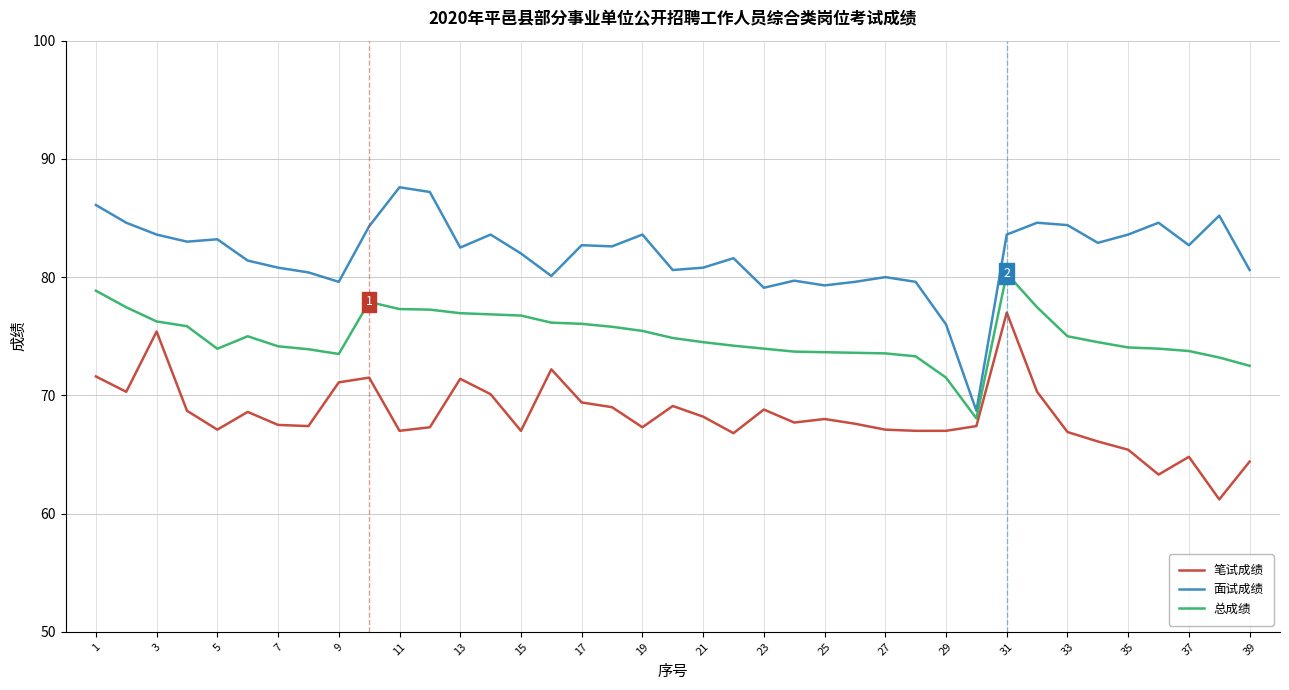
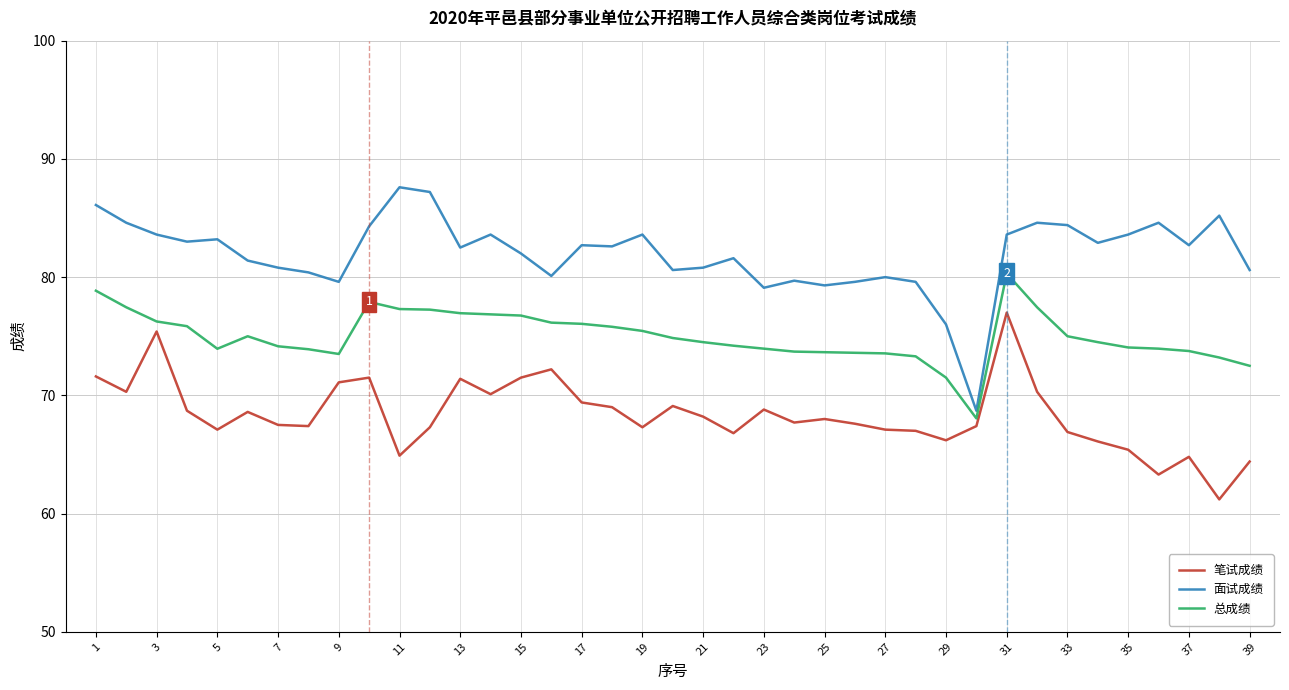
  {
    "笔试成绩": {
      "1": 71.6,
      "3": 75.4,
      "5": 67.1,
      "7": 67.5,
      "9": 71.1,
-     "11": 67.0,
+     "11": 64.9,
      "13": 71.4,
-     "15": 67.0,
+     "15": 71.5,
      "17": 69.4,
      "19": 67.3,
      "21": 68.2,
      "23": 68.8,
      "25": 68.0,
      "27": 67.1,
-     "29": 67.0,
+     "29": 66.2,
      "31": 77.0,
      "33": 66.9,
      "35": 65.4,
      "37": 64.8,
      "39": 64.4
    },
    "面试成绩": {
      "1": 86.1,
      "3": 83.6,
      "5": 83.2,
      "7": 80.8,
      "9": 79.6,
      "11": 87.6,
      "13": 82.5,
      "15": 82.0,
      "17": 82.7,
      "19": 83.6,
      "21": 80.8,
      "23": 79.1,
      "25": 79.3,
      "27": 80.0,
      "29": 76.0,
      "31": 83.6,
      "33": 84.4,
      "35": 83.6,
      "37": 82.7,
      "39": 80.6
    },
    "总成绩": {
      "1": 78.9,
      "3": 76.3,
      "5": 73.9,
      "7": 74.2,
      "9": 73.5,
      "11": 77.3,
      "13": 77.0,
      "15": 76.8,
      "17": 76.1,
      "19": 75.5,
      "21": 74.5,
      "23": 74.0,
      "25": 73.7,
      "27": 73.6,
      "29": 71.5,
      "33": 75.0,
      "35": 74.1,
      "37": 73.8,
      "39": 72.5
    }
  }
